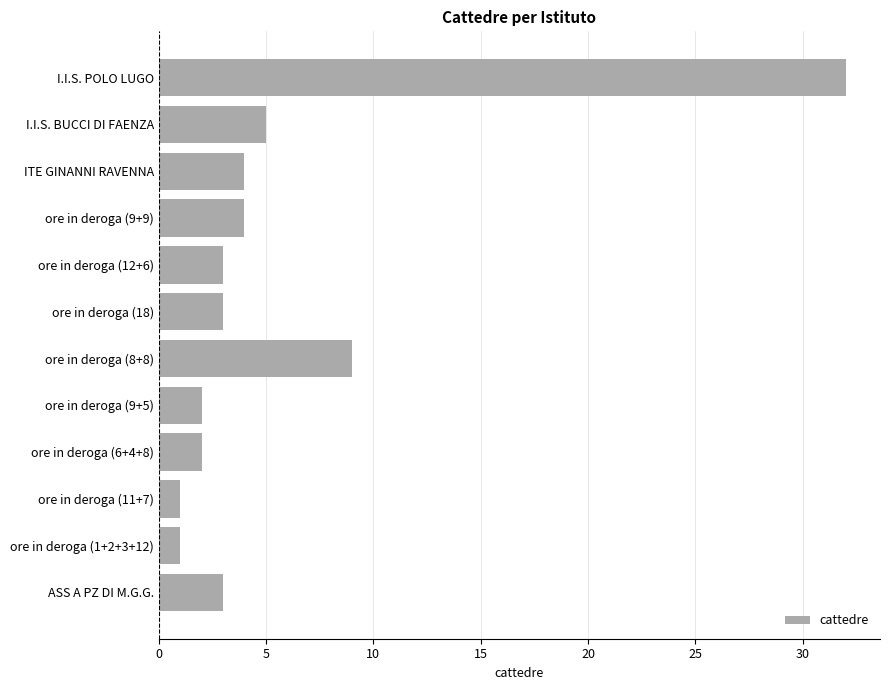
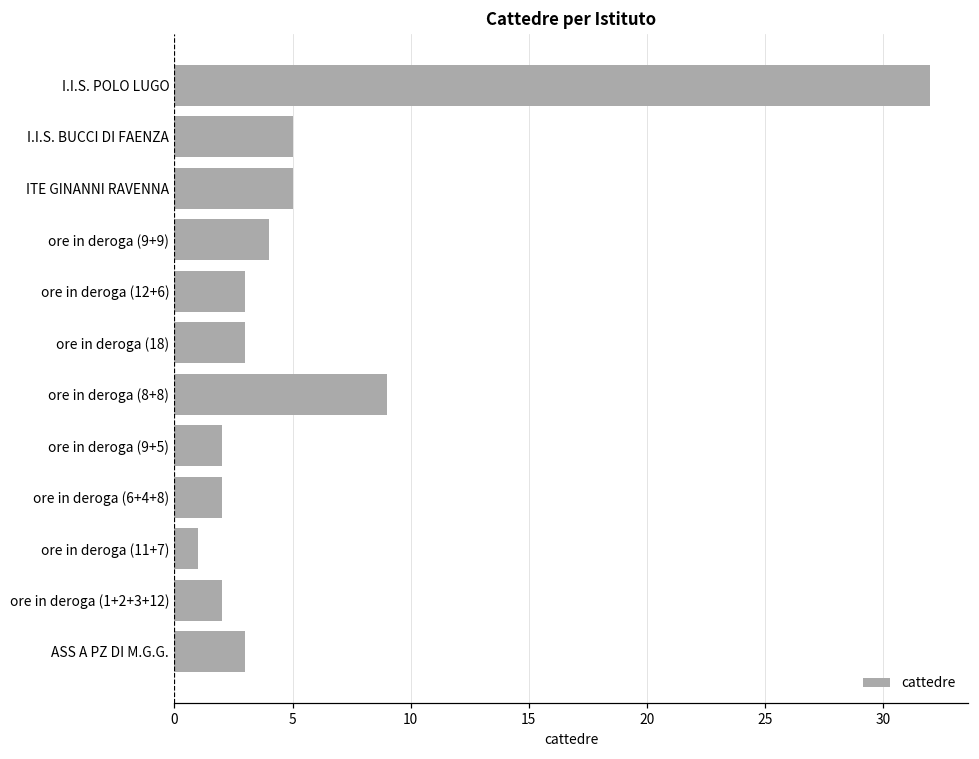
  {
    "I.I.S. POLO LUGO": 32,
    "I.I.S. BUCCI DI FAENZA": 5,
-   "ITE GINANNI RAVENNA": 4,
+   "ITE GINANNI RAVENNA": 5,
    "ore in deroga (9+9)": 4,
    "ore in deroga (12+6)": 3,
    "ore in deroga (18)": 3,
    "ore in deroga (8+8)": 9,
    "ore in deroga (9+5)": 2,
    "ore in deroga (6+4+8)": 2,
    "ore in deroga (11+7)": 1,
-   "ore in deroga (1+2+3+12)": 1,
+   "ore in deroga (1+2+3+12)": 2,
    "ASS A PZ DI M.G.G.": 3
  }
